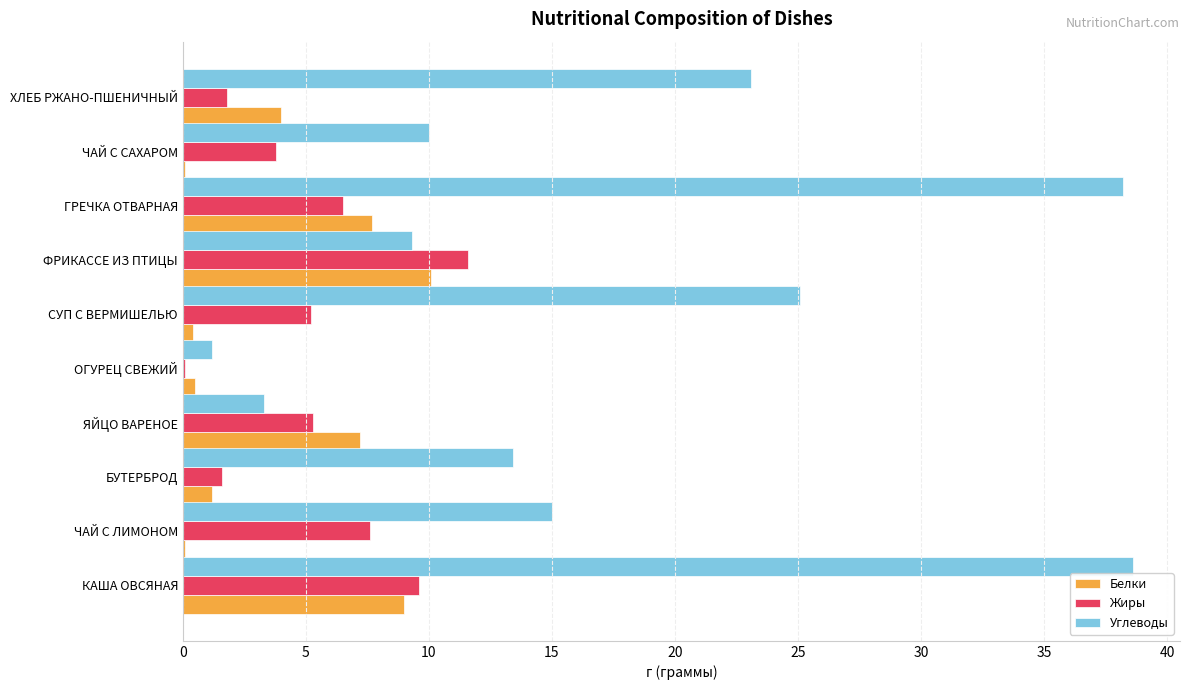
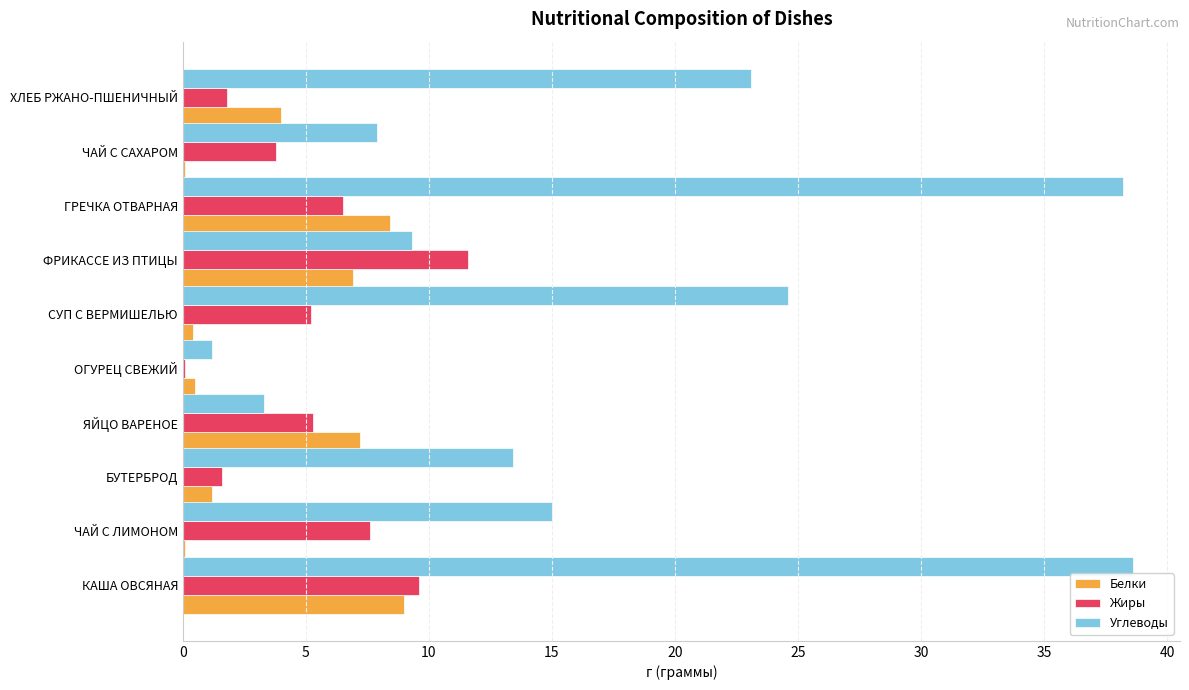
  {
    "Белки": {
      "ХЛЕБ РЖАНО-ПШЕНИЧНЫЙ": 4.0,
-     "ГРЕЧКА ОТВАРНАЯ": 7.7,
-     "ФРИКАССЕ ИЗ ПТИЦЫ": 10.1,
+     "ГРЕЧКА ОТВАРНАЯ": 8.4,
+     "ФРИКАССЕ ИЗ ПТИЦЫ": 6.9,
      "СУП С ВЕРМИШЕЛЬЮ": 0.4,
      "ОГУРЕЦ СВЕЖИЙ": 0.5,
      "ЯЙЦО ВАРЕНОЕ": 7.2,
      "БУТЕРБРОД": 1.2,
      "КАША ОВСЯНАЯ": 9.0
    },
    "Жиры": {
      "ХЛЕБ РЖАНО-ПШЕНИЧНЫЙ": 1.8,
      "ЧАЙ С САХАРОМ": 3.8,
      "ГРЕЧКА ОТВАРНАЯ": 6.5,
      "ФРИКАССЕ ИЗ ПТИЦЫ": 11.6,
      "СУП С ВЕРМИШЕЛЬЮ": 5.2,
      "ЯЙЦО ВАРЕНОЕ": 5.3,
      "БУТЕРБРОД": 1.6,
      "ЧАЙ С ЛИМОНОМ": 7.6,
      "КАША ОВСЯНАЯ": 9.6
    },
    "Углеводы": {
      "ХЛЕБ РЖАНО-ПШЕНИЧНЫЙ": 23.1,
-     "ЧАЙ С САХАРОМ": 10.0,
+     "ЧАЙ С САХАРОМ": 7.9,
      "ГРЕЧКА ОТВАРНАЯ": 38.2,
      "ФРИКАССЕ ИЗ ПТИЦЫ": 9.3,
-     "СУП С ВЕРМИШЕЛЬЮ": 25.1,
+     "СУП С ВЕРМИШЕЛЬЮ": 24.6,
      "ОГУРЕЦ СВЕЖИЙ": 1.2,
      "ЯЙЦО ВАРЕНОЕ": 3.3,
      "БУТЕРБРОД": 13.4,
      "ЧАЙ С ЛИМОНОМ": 15.0,
      "КАША ОВСЯНАЯ": 38.6
    }
  }
